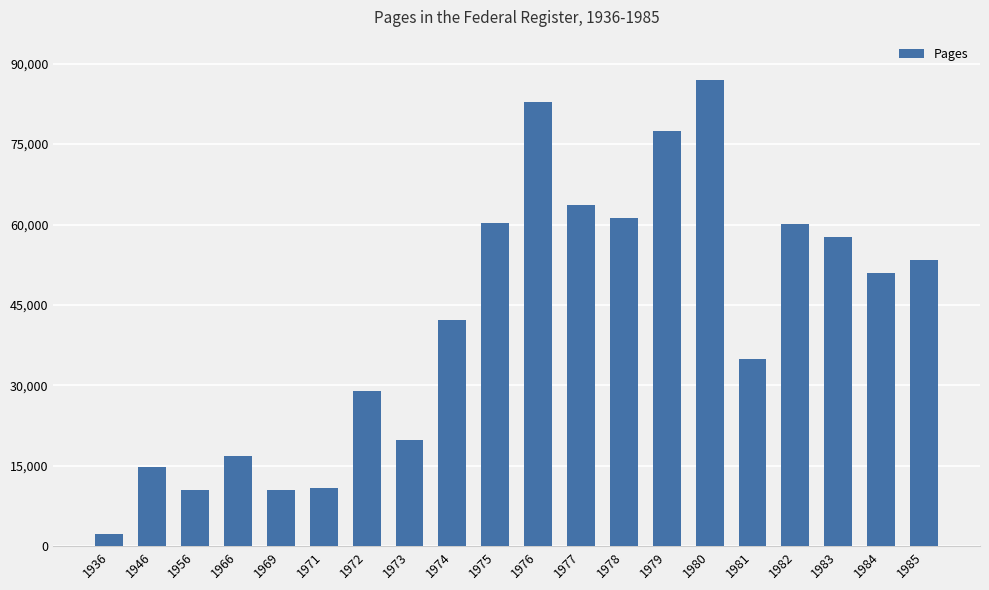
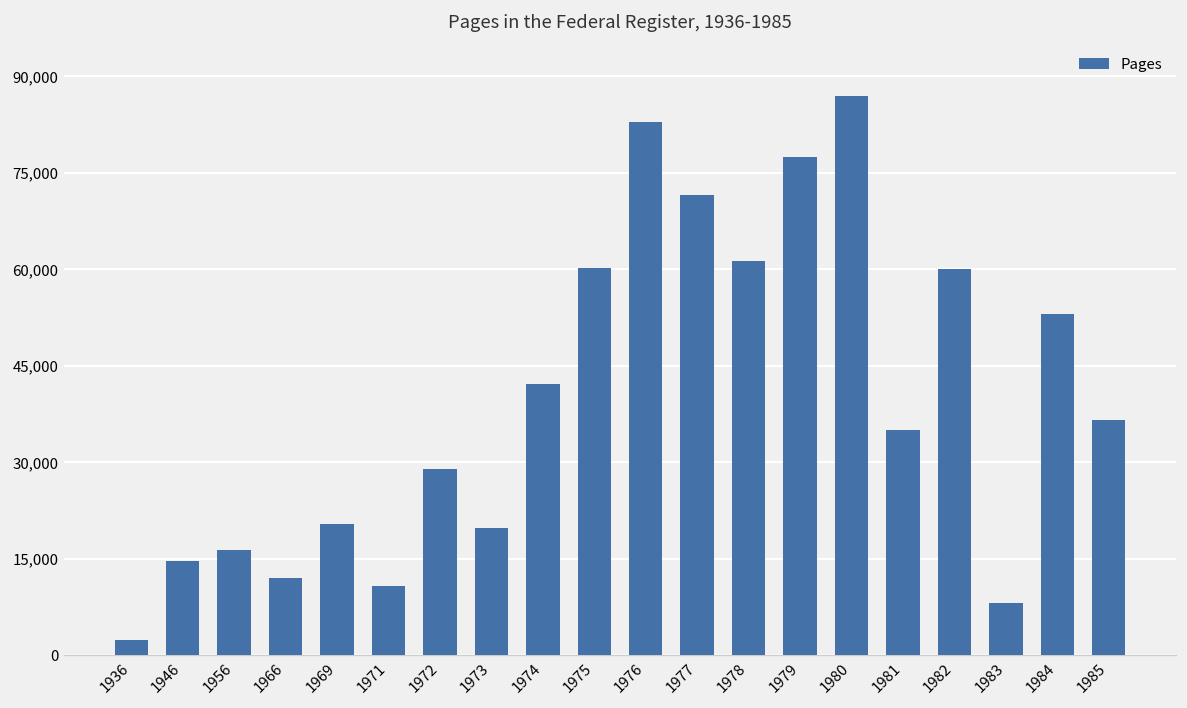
  {
    "1936": "2,000",
    "1946": "15,000",
-   "1956": "11,000",
-   "1966": "17,000",
-   "1969": "11,000",
+   "1956": "16,000",
+   "1966": "12,000",
+   "1969": "20,000",
    "1971": "11,000",
    "1972": "29,000",
    "1973": "20,000",
    "1974": "42,000",
    "1975": "60,000",
    "1976": "83,000",
-   "1977": "64,000",
+   "1977": "72,000",
    "1978": "61,000",
    "1979": "77,000",
    "1980": "87,000",
    "1981": "35,000",
    "1982": "60,000",
-   "1983": "58,000",
-   "1984": "51,000",
-   "1985": "53,000"
+   "1983": "8,000",
+   "1984": "53,000",
+   "1985": "37,000"
  }
